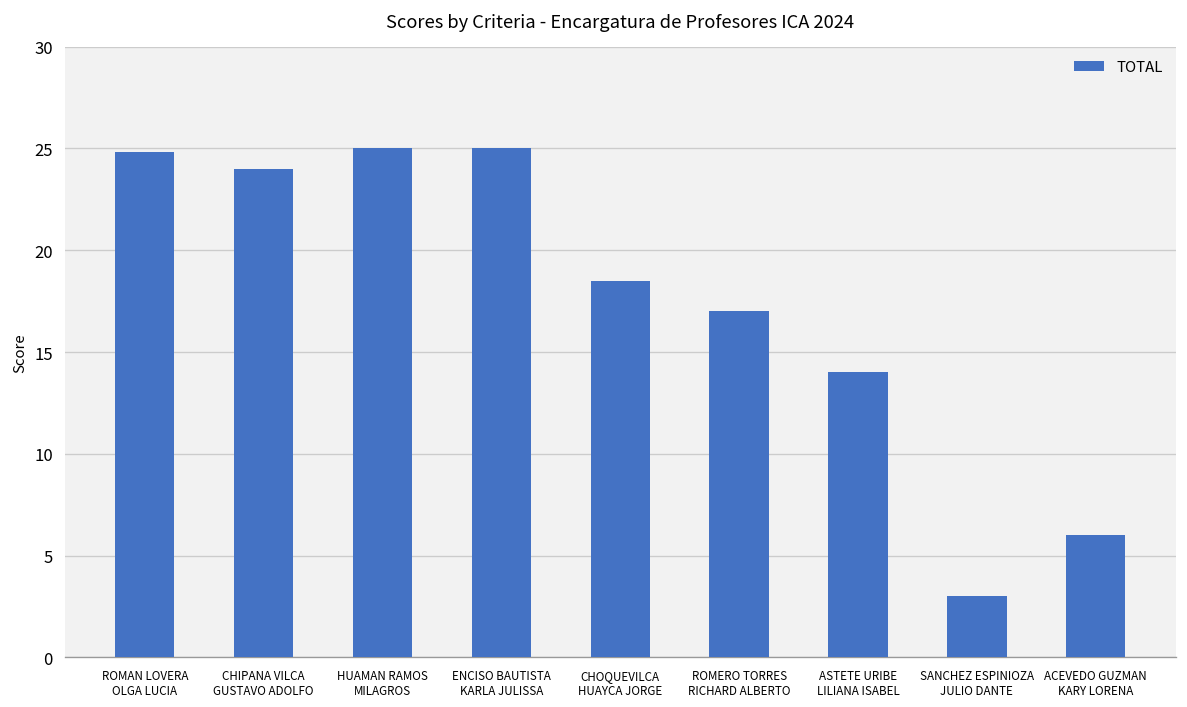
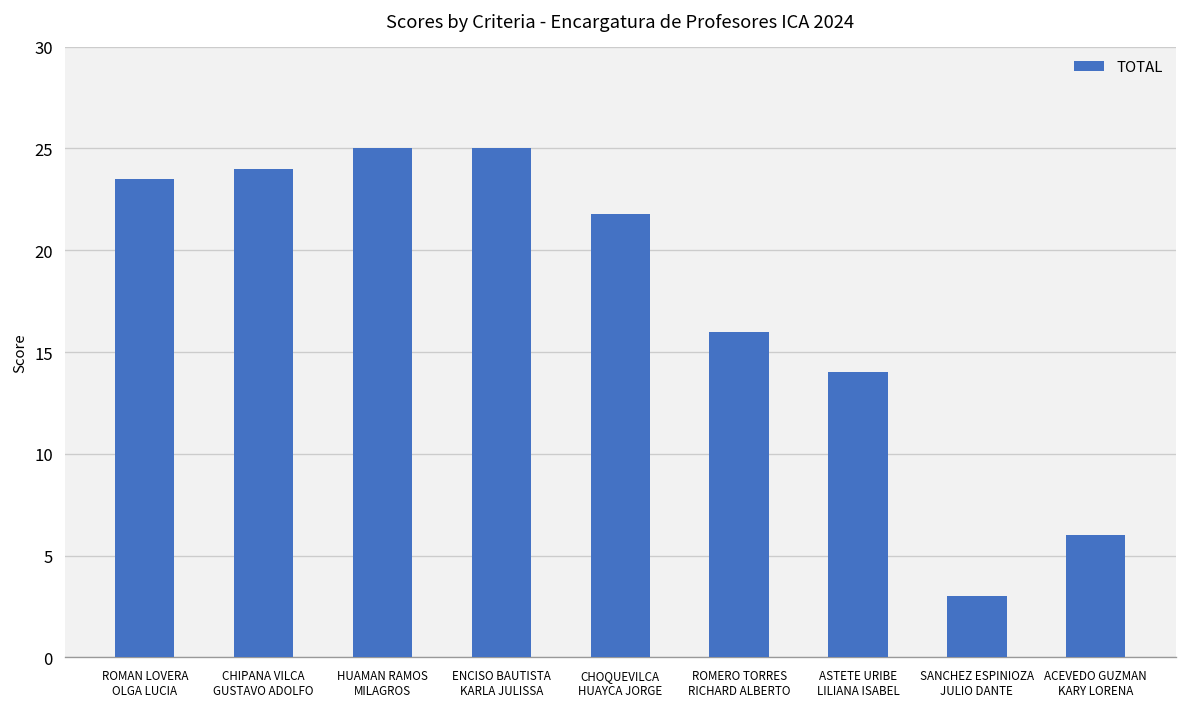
  {
-   "ROMAN LOVERA OLGA LUCIA": 24.8,
+   "ROMAN LOVERA OLGA LUCIA": 23.5,
    "CHIPANA VILCA GUSTAVO ADOLFO": 24.0,
    "HUAMAN RAMOS MILAGROS": 25.0,
    "ENCISO BAUTISTA KARLA JULISSA": 25.0,
-   "CHOQUEVILCA HUAYCA JORGE": 18.5,
-   "ROMERO TORRES RICHARD ALBERTO": 17,
+   "CHOQUEVILCA HUAYCA JORGE": 21.8,
+   "ROMERO TORRES RICHARD ALBERTO": 16,
    "ASTETE URIBE LILIANA ISABEL": 14.0,
    "SANCHEZ ESPINIOZA JULIO DANTE": 3.0,
    "ACEVEDO GUZMAN KARY LORENA": 6.0
  }
